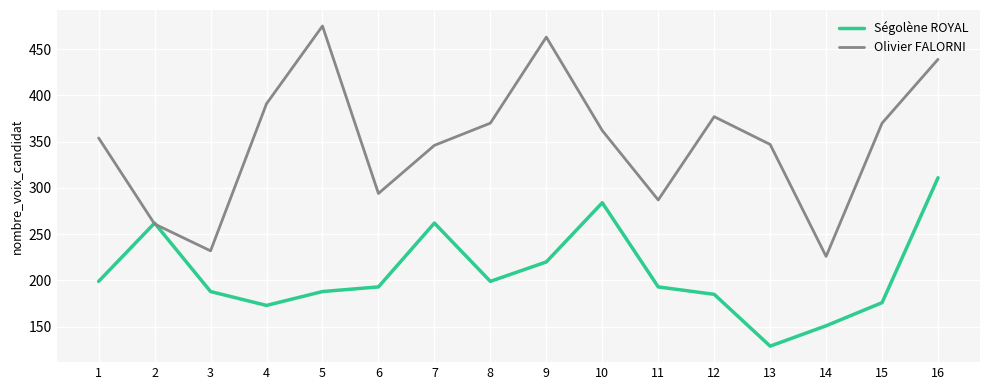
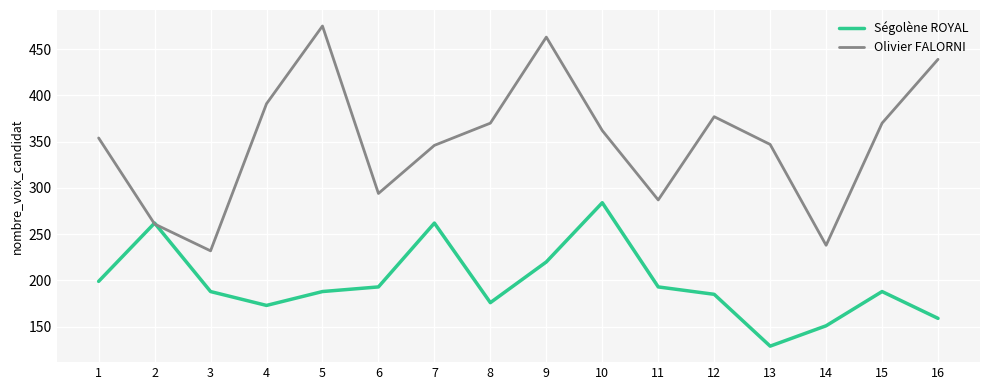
  {
    "Ségolène ROYAL": {
      "1": 200,
      "3": 190,
      "4": 170,
      "5": 190,
      "6": 190,
      "7": 260,
-     "8": 200,
+     "8": 180,
      "9": 220,
      "10": 280,
      "11": 190,
      "12": 190,
      "13": 130,
      "14": 150,
-     "15": 180,
-     "16": 310
+     "15": 190,
+     "16": 160
    },
    "Olivier FALORNI": {
      "1": 350,
      "3": 230,
      "4": 390,
      "5": 480,
      "6": 290,
      "7": 350,
      "8": 370,
      "9": 460,
      "10": 360,
      "11": 290,
      "12": 380,
      "13": 350,
-     "14": 230,
+     "14": 240,
      "15": 370,
      "16": 440
    }
  }
